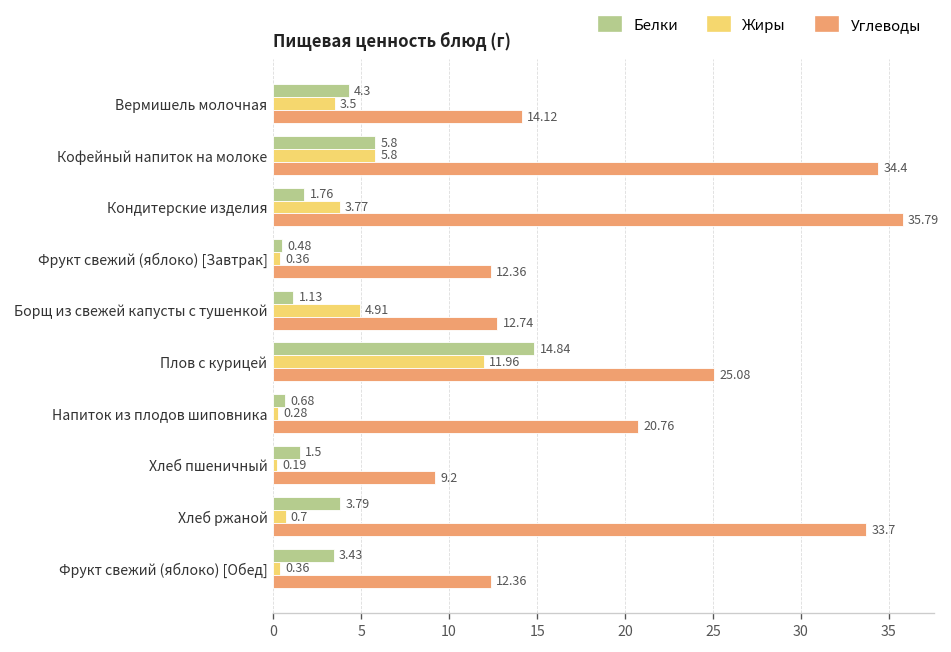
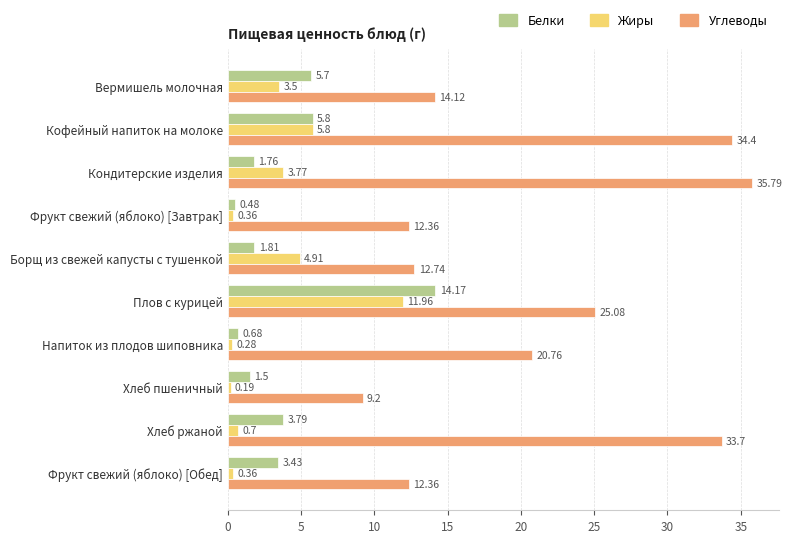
  {
    "Белки": {
-     "Вермишель молочная": 4.3,
+     "Вермишель молочная": 5.7,
      "Кофейный напиток на молоке": 5.8,
      "Кондитерские изделия": 1.76,
      "Фрукт свежий (яблоко) [Завтрак]": 0.48,
-     "Борщ из свежей капусты с тушенкой": 1.13,
-     "Плов с курицей": 14.84,
+     "Борщ из свежей капусты с тушенкой": 1.81,
+     "Плов с курицей": 14.17,
      "Напиток из плодов шиповника": 0.68,
      "Хлеб пшеничный": 1.5,
      "Хлеб ржаной": 3.79,
      "Фрукт свежий (яблоко) [Обед]": 3.43
    }
  }
